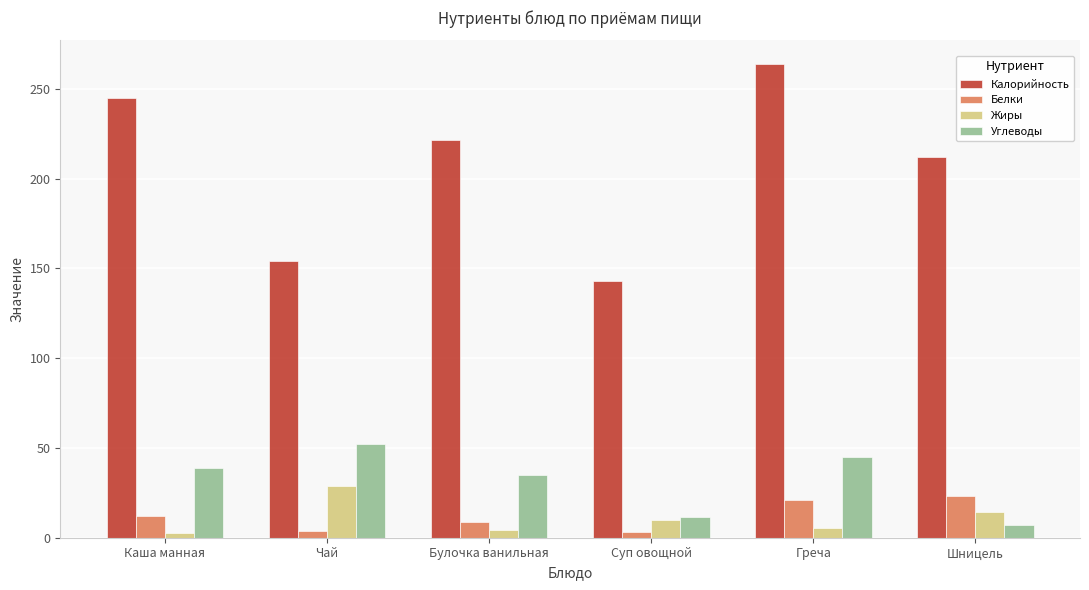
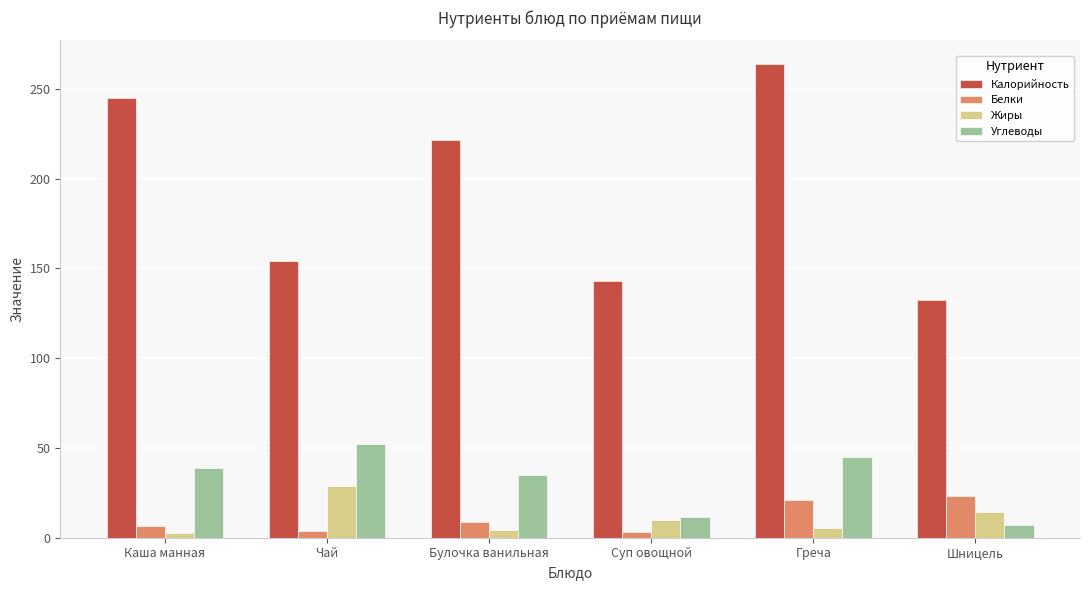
  {
    "Калорийность": {
      "Каша манная": 245,
      "Чай": 154,
      "Булочка ванильная": 222,
      "Суп овощной": 143,
      "Греча": 264,
-     "Шницель": 212
+     "Шницель": 132
    },
    "Белки": {
-     "Каша манная": 12,
+     "Каша манная": 7,
      "Чай": 4,
      "Булочка ванильная": 9,
      "Суп овощной": 3,
      "Греча": 21,
      "Шницель": 23
    },
    "Жиры": {
      "Каша манная": 3,
      "Чай": 29,
      "Булочка ванильная": 4,
      "Суп овощной": 10,
      "Греча": 5,
      "Шницель": 14
    },
    "Углеводы": {
      "Каша манная": 39,
      "Чай": 52,
      "Булочка ванильная": 35,
      "Суп овощной": 11,
      "Греча": 45,
      "Шницель": 7
    }
  }
